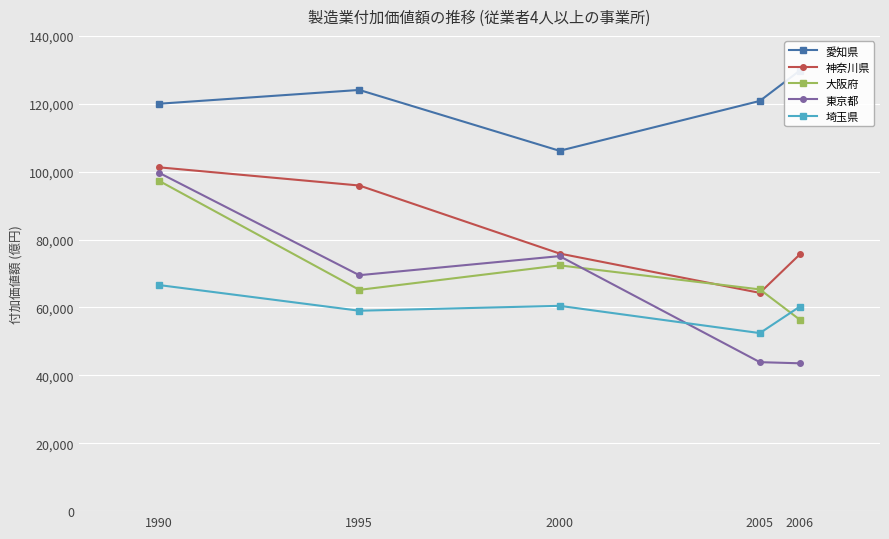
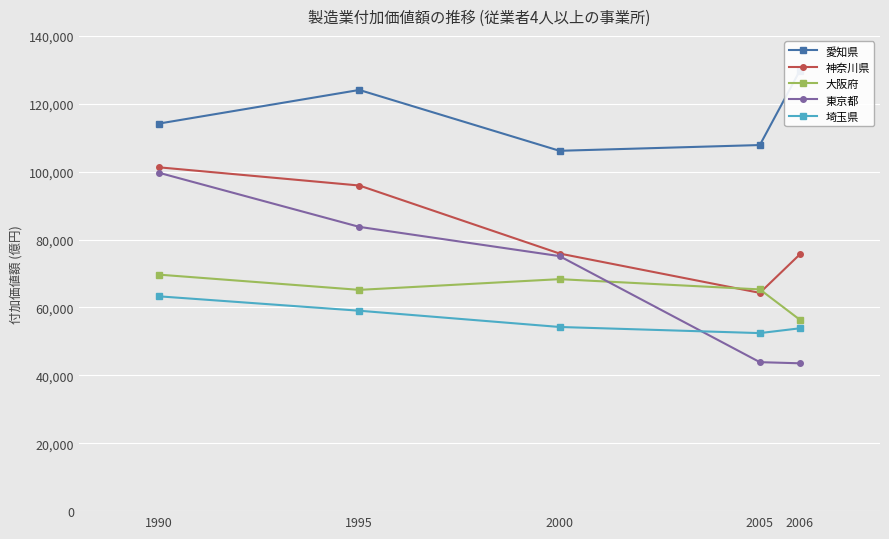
  {
    "愛知県": {
-     "1990": "120,000",
+     "1990": "114,000",
      "1995": "124,000",
      "2000": "106,000",
-     "2005": "121,000"
+     "2005": "108,000"
    },
    "神奈川県": {
      "1990": "101,000",
      "1995": "96,000",
      "2000": "76,000",
      "2005": "64,000",
      "2006": "76,000"
    },
    "大阪府": {
-     "1990": "97,000",
+     "1990": "70,000",
      "1995": "65,000",
-     "2000": "72,000",
+     "2000": "68,000",
      "2005": "65,000",
      "2006": "56,000"
    },
    "東京都": {
      "1990": "100,000",
-     "1995": "70,000",
+     "1995": "84,000",
      "2000": "75,000",
      "2005": "44,000",
      "2006": "44,000"
    },
    "埼玉県": {
-     "1990": "67,000",
+     "1990": "63,000",
      "1995": "59,000",
-     "2000": "60,000",
+     "2000": "54,000",
      "2005": "52,000",
-     "2006": "60,000"
+     "2006": "54,000"
    }
  }
